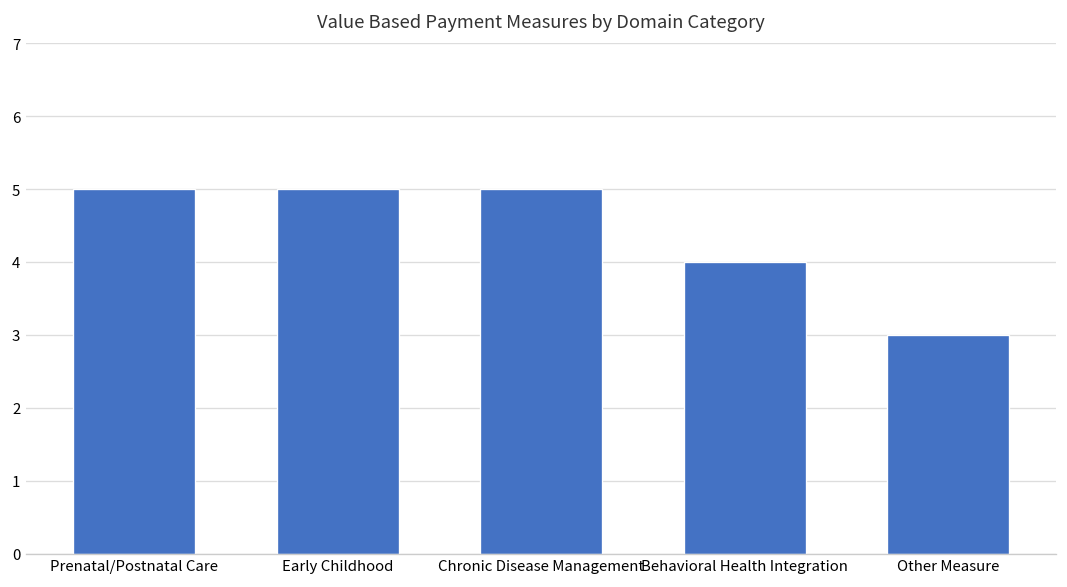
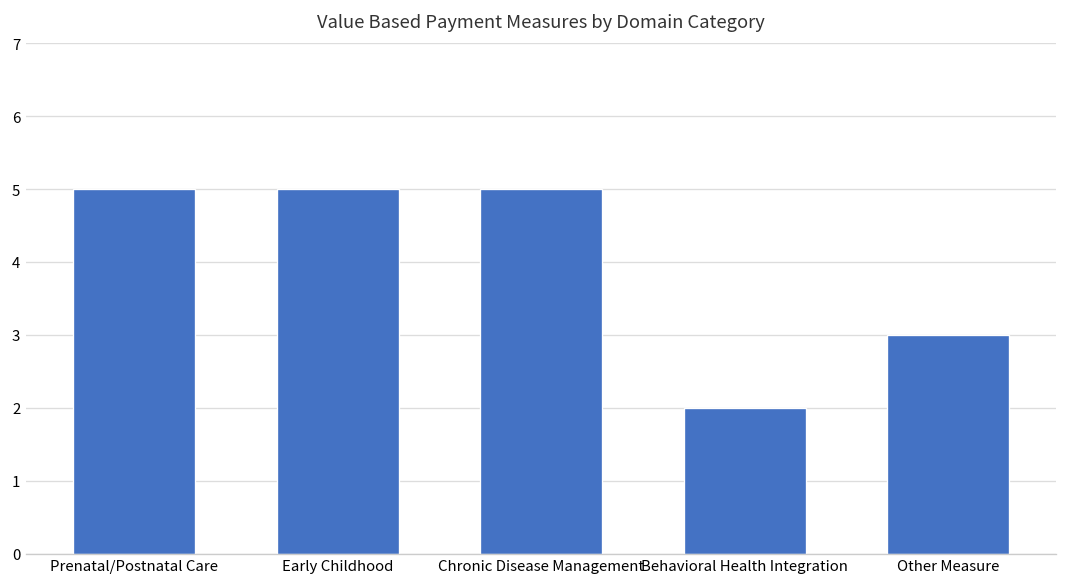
  {
    "Prenatal/Postnatal Care": 5,
    "Early Childhood": 5,
    "Chronic Disease Management": 5,
-   "Behavioral Health Integration": 4,
+   "Behavioral Health Integration": 2,
    "Other Measure": 3
  }
